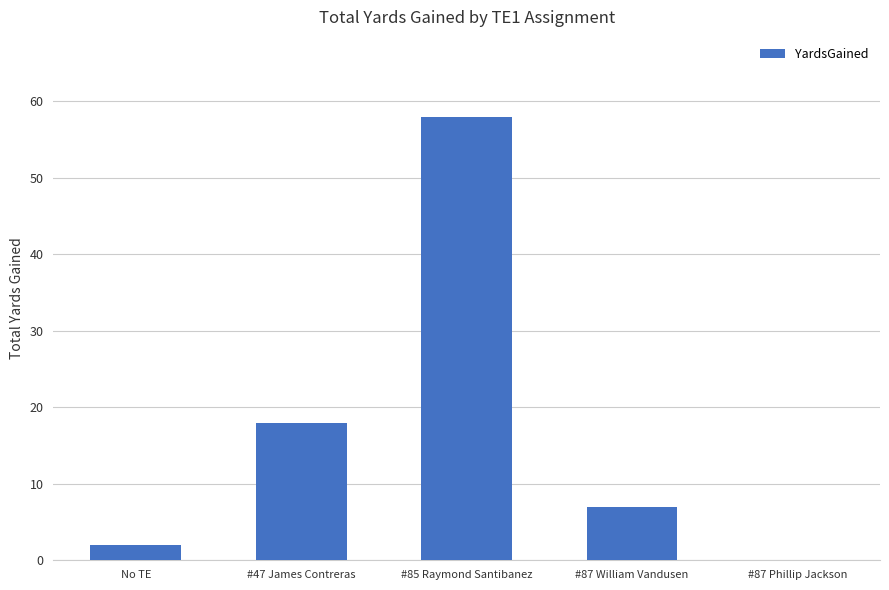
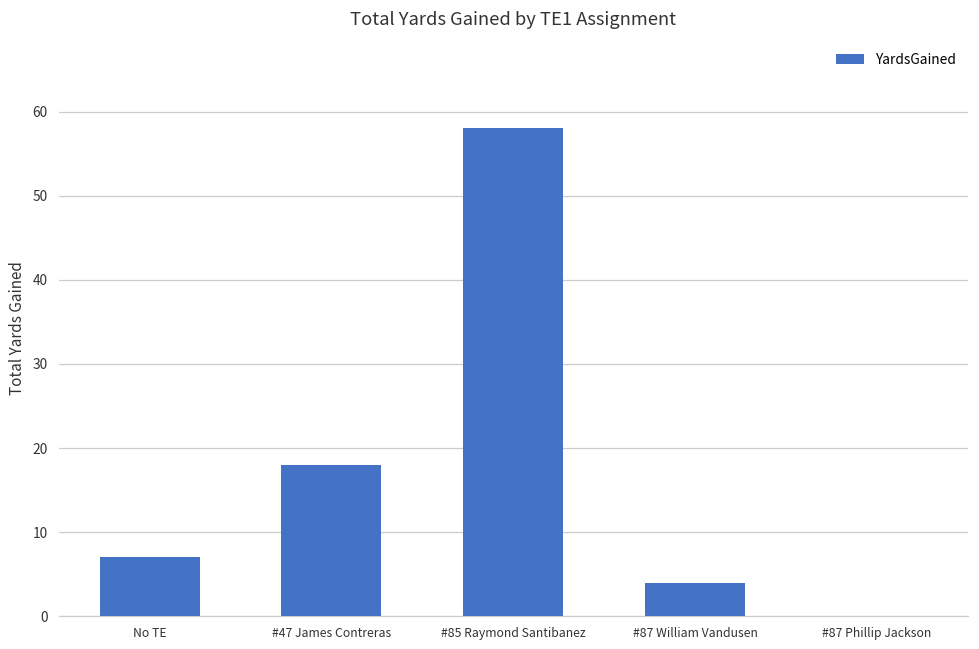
  {
-   "No TE": 2,
+   "No TE": 7,
    "#47 James Contreras": 18,
    "#85 Raymond Santibanez": 58,
-   "#87 William Vandusen": 7
+   "#87 William Vandusen": 4
  }
